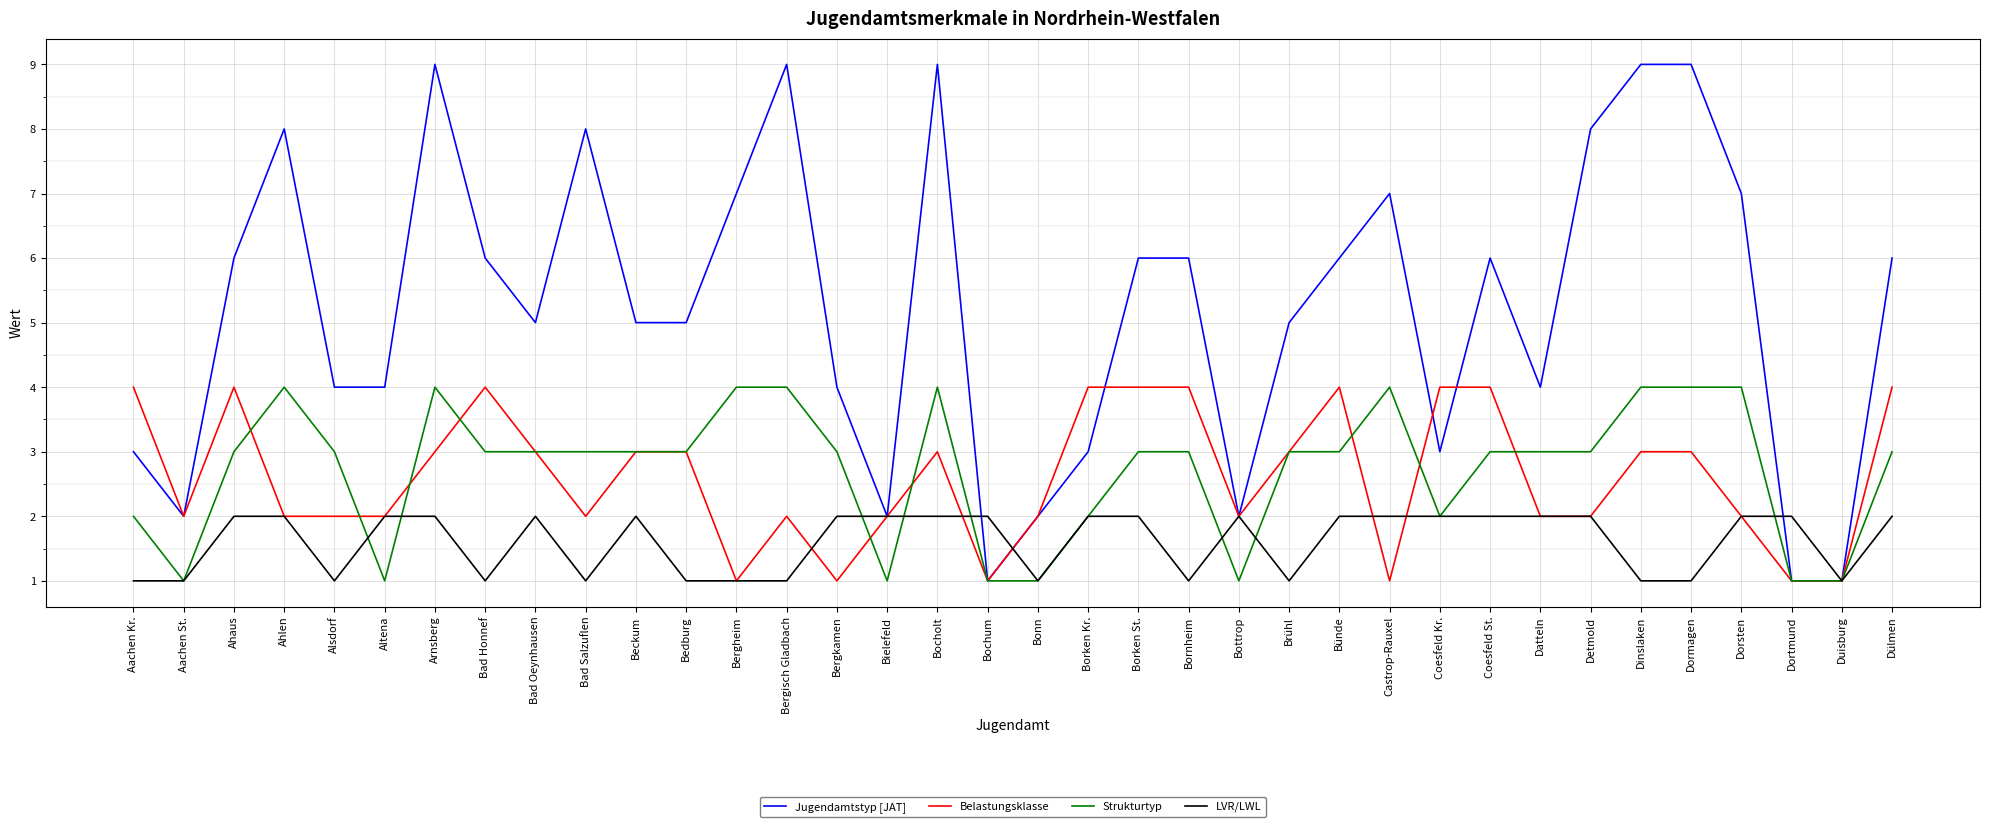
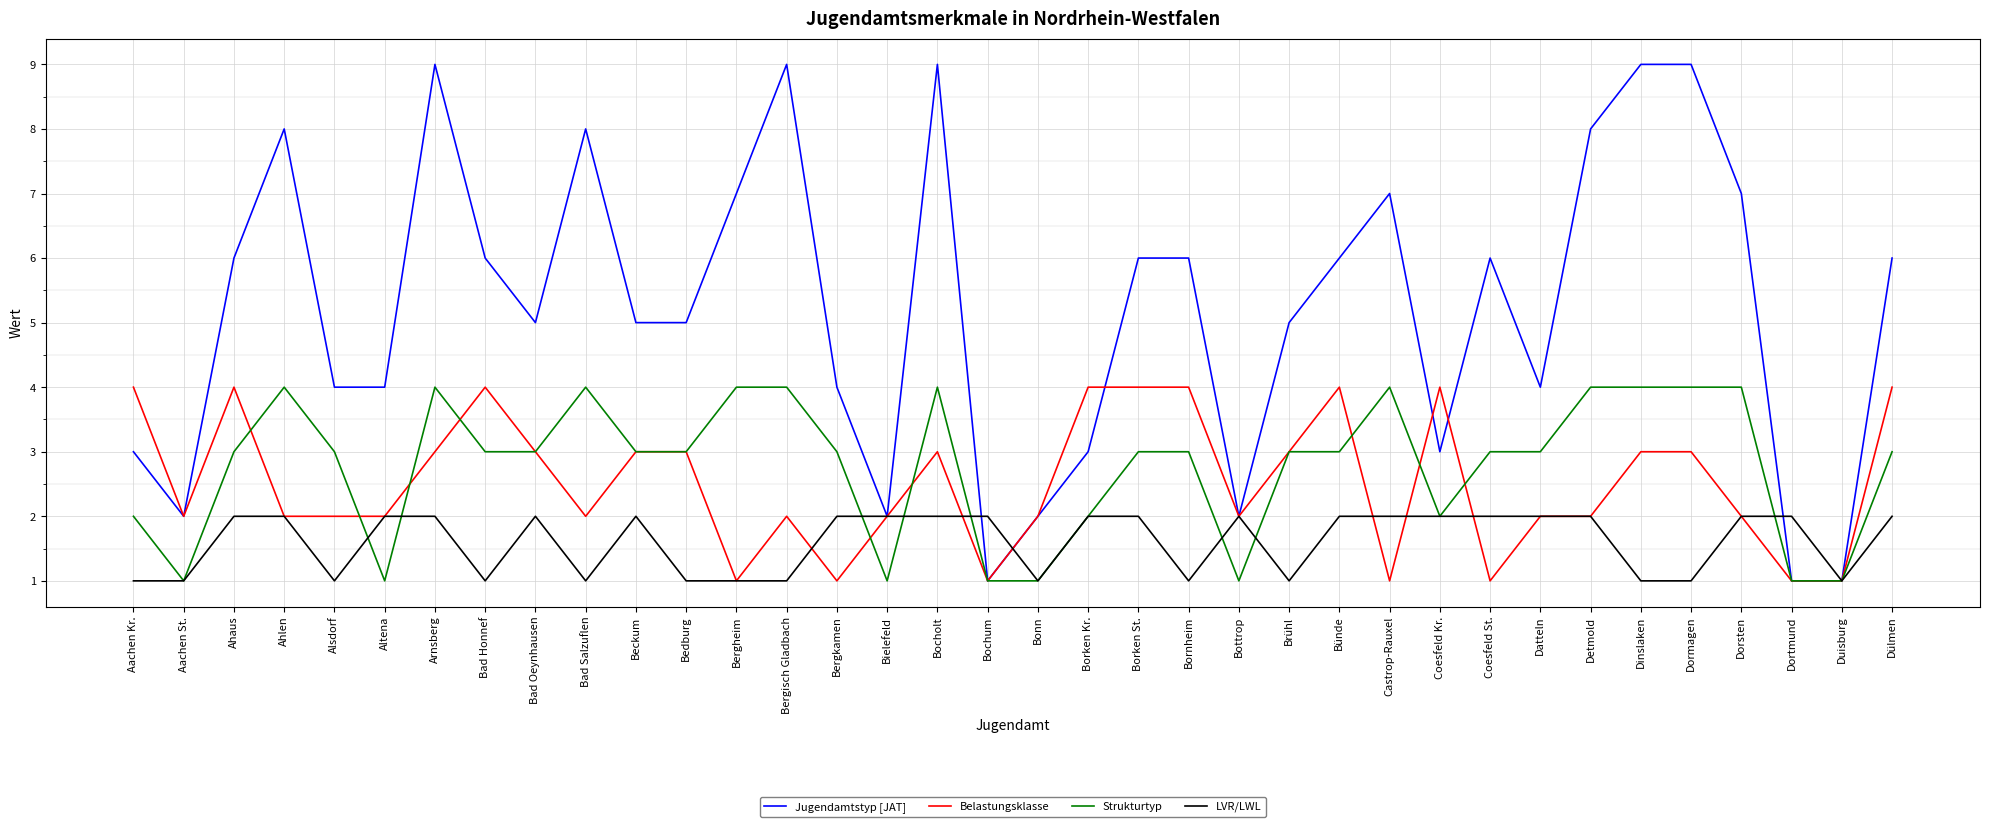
  {
    "Jugendamtstyp [JAT]": {
      "Aachen Kr.": 3,
      "Ahaus": 6,
      "Ahlen": 8,
      "Alsdorf": 4,
      "Altena": 4,
      "Arnsberg": 9,
      "Bad Honnef": 6,
      "Bad Oeynhausen": 5,
      "Bad Salzuflen": 8,
      "Beckum": 5,
      "Bedburg": 5,
      "Bergheim": 7,
      "Bergisch Gladbach": 9,
      "Bergkamen": 4,
      "Bocholt": 9,
      "Borken Kr.": 3,
      "Borken St.": 6,
      "Bornheim": 6,
      "Brühl": 5,
      "Bünde": 6,
      "Castrop-Rauxel": 7,
      "Coesfeld Kr.": 3,
      "Coesfeld St.": 6,
      "Datteln": 4,
      "Detmold": 8,
      "Dinslaken": 9,
      "Dormagen": 9,
      "Dorsten": 7,
      "Dülmen": 6
    },
    "Belastungsklasse": {
      "Aachen Kr.": 4,
      "Ahaus": 4,
      "Alsdorf": 2,
      "Arnsberg": 3,
      "Bad Honnef": 4,
      "Bad Salzuflen": 2,
      "Bergisch Gladbach": 2,
      "Bergkamen": 1,
      "Bocholt": 3,
      "Borken Kr.": 4,
      "Borken St.": 4,
      "Bornheim": 4,
      "Bünde": 4,
      "Castrop-Rauxel": 1,
      "Coesfeld Kr.": 4,
-     "Coesfeld St.": 4,
+     "Coesfeld St.": 1,
      "Dinslaken": 3,
      "Dormagen": 3,
      "Dülmen": 4
    },
    "Strukturtyp": {
      "Aachen Kr.": 2,
      "Ahaus": 3,
      "Ahlen": 4,
      "Alsdorf": 3,
      "Altena": 1,
      "Arnsberg": 4,
      "Bad Honnef": 3,
-     "Bad Salzuflen": 3,
+     "Bad Salzuflen": 4,
      "Bergheim": 4,
      "Bergisch Gladbach": 4,
      "Bergkamen": 3,
      "Bielefeld": 1,
      "Bocholt": 4,
      "Borken St.": 3,
      "Bornheim": 3,
      "Bottrop": 1,
      "Bünde": 3,
      "Castrop-Rauxel": 4,
      "Coesfeld St.": 3,
      "Datteln": 3,
-     "Detmold": 3,
+     "Detmold": 4,
      "Dinslaken": 4,
      "Dormagen": 4,
      "Dorsten": 4,
      "Dülmen": 3
    },
    "LVR/LWL": {
      "Aachen Kr.": 1,
      "Ahaus": 2,
      "Alsdorf": 1,
      "Arnsberg": 2,
      "Bad Honnef": 1,
      "Bad Oeynhausen": 2,
      "Bad Salzuflen": 1,
      "Beckum": 2,
      "Bedburg": 1,
      "Bergisch Gladbach": 1,
      "Bergkamen": 2,
      "Bocholt": 2,
      "Bochum": 2,
      "Borken St.": 2,
      "Bornheim": 1,
      "Brühl": 1,
      "Bünde": 2,
      "Castrop-Rauxel": 2,
      "Coesfeld St.": 2,
      "Dinslaken": 1,
      "Dormagen": 1,
      "Dortmund": 2,
      "Dülmen": 2
    }
  }
